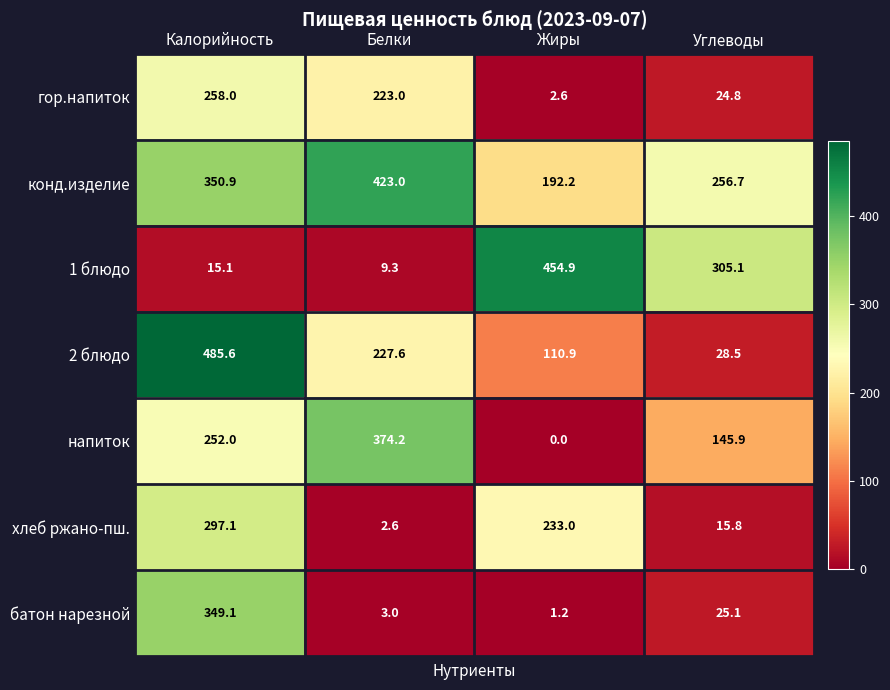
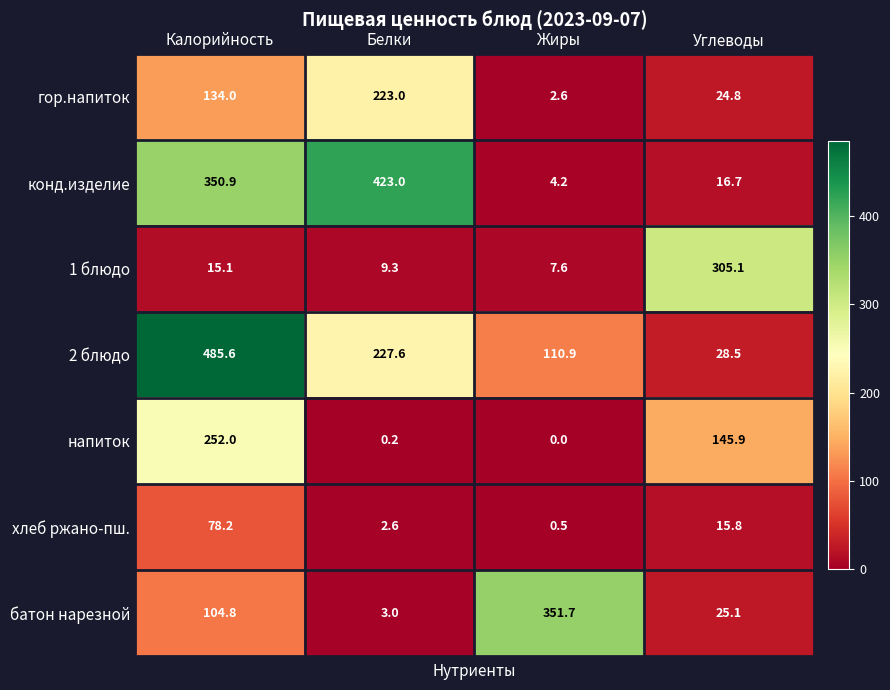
  {
    "гор.напиток": {
-     "Калорийность": 258.0,
+     "Калорийность": 134.0,
      "Белки": 223.0,
      "Жиры": 2.6,
      "Углеводы": 24.8
    },
    "конд.изделие": {
      "Калорийность": 350.9,
      "Белки": 423.0,
-     "Жиры": 192.2,
-     "Углеводы": 256.7
+     "Жиры": 4.2,
+     "Углеводы": 16.7
    },
    "1 блюдо": {
      "Калорийность": 15.1,
      "Белки": 9.3,
-     "Жиры": 454.9,
+     "Жиры": 7.6,
      "Углеводы": 305.1
    },
    "2 блюдо": {
      "Калорийность": 485.6,
      "Белки": 227.6,
      "Жиры": 110.9,
      "Углеводы": 28.5
    },
    "напиток": {
      "Калорийность": 252.0,
-     "Белки": 374.2,
+     "Белки": 0.2,
      "Жиры": 0.0,
      "Углеводы": 145.9
    },
    "хлеб ржано-пш.": {
-     "Калорийность": 297.1,
+     "Калорийность": 78.2,
      "Белки": 2.6,
-     "Жиры": 233.0,
+     "Жиры": 0.5,
      "Углеводы": 15.8
    },
    "батон нарезной": {
-     "Калорийность": 349.1,
+     "Калорийность": 104.8,
      "Белки": 3.0,
-     "Жиры": 1.2,
+     "Жиры": 351.7,
      "Углеводы": 25.1
    }
  }
